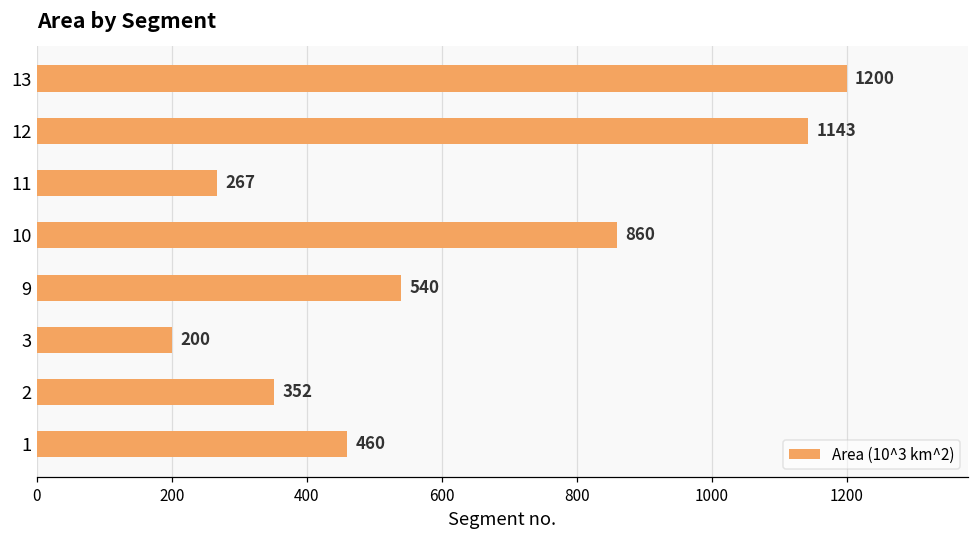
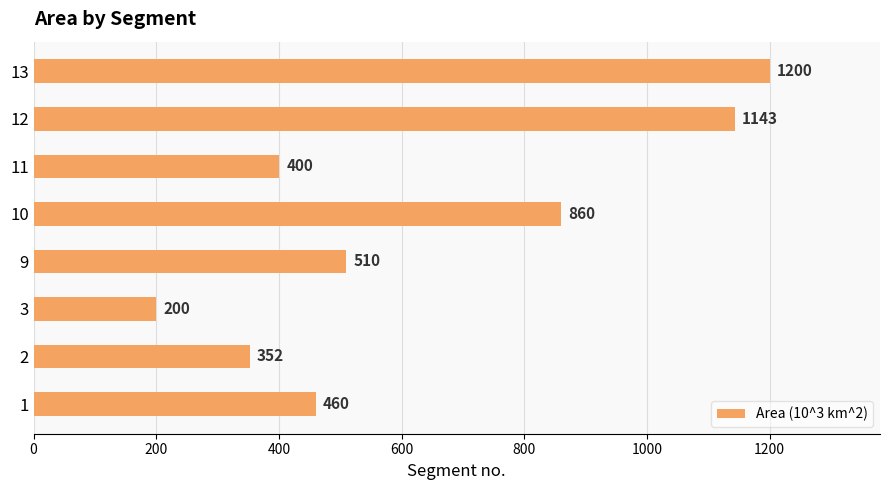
  {
    "13": 1200,
    "12": 1143,
-   "11": 267,
+   "11": 400,
    "10": 860,
-   "9": 540,
+   "9": 510,
    "3": 200,
    "2": 352,
    "1": 460
  }
